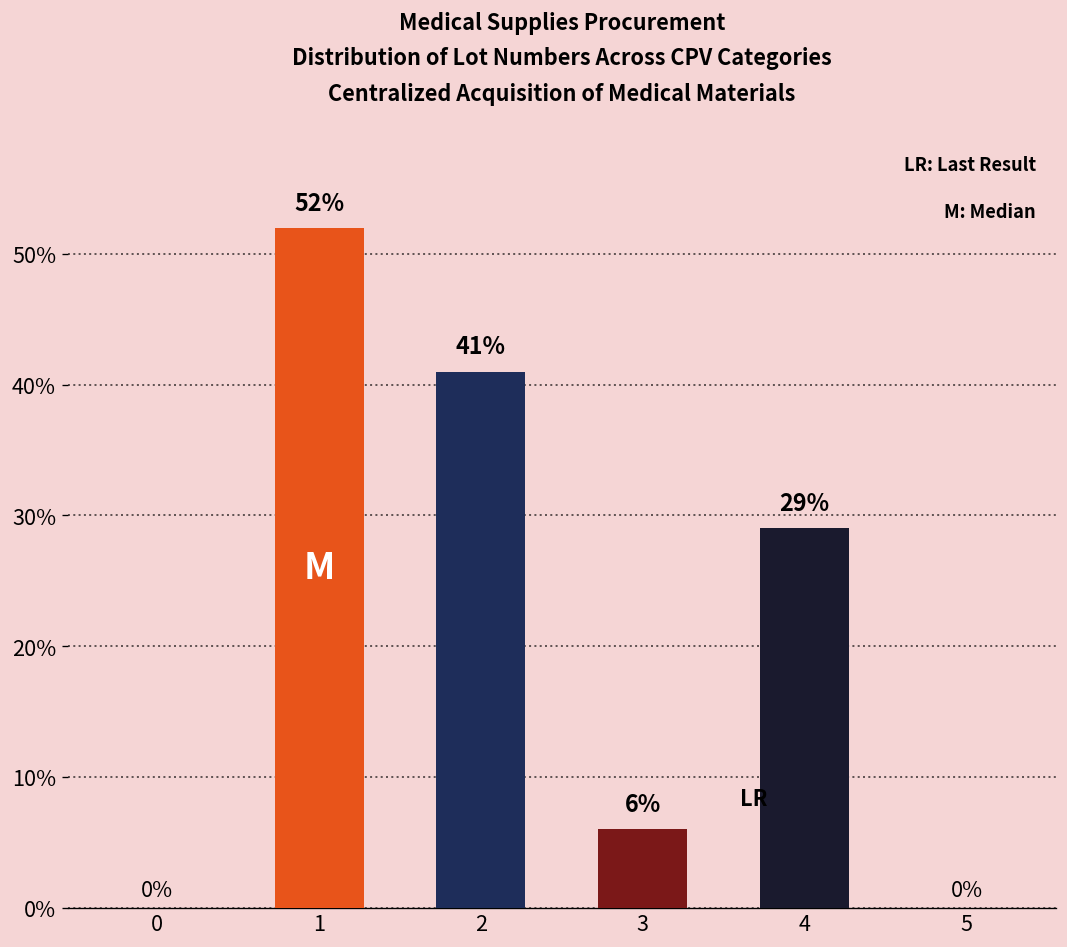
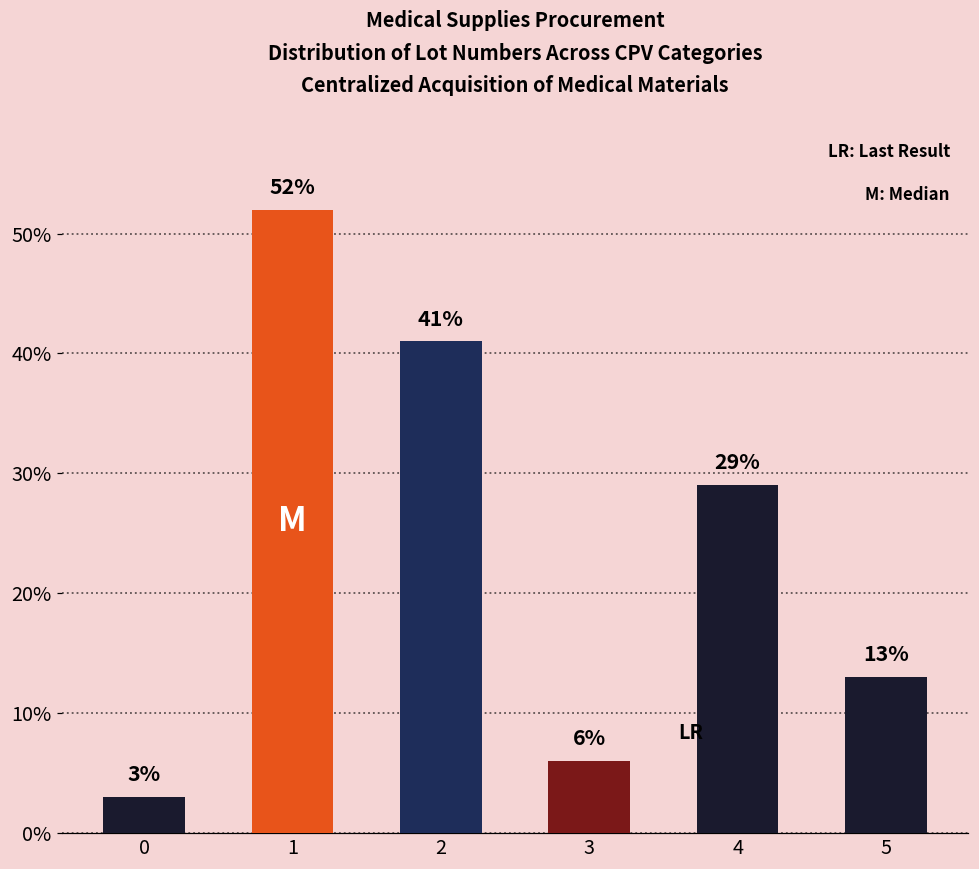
  {
-   "0": "0%",
+   "0": "3%",
    "1": "52%",
    "2": "41%",
    "3": "6%",
    "4": "29%",
-   "5": "0%"
+   "5": "13%"
  }
